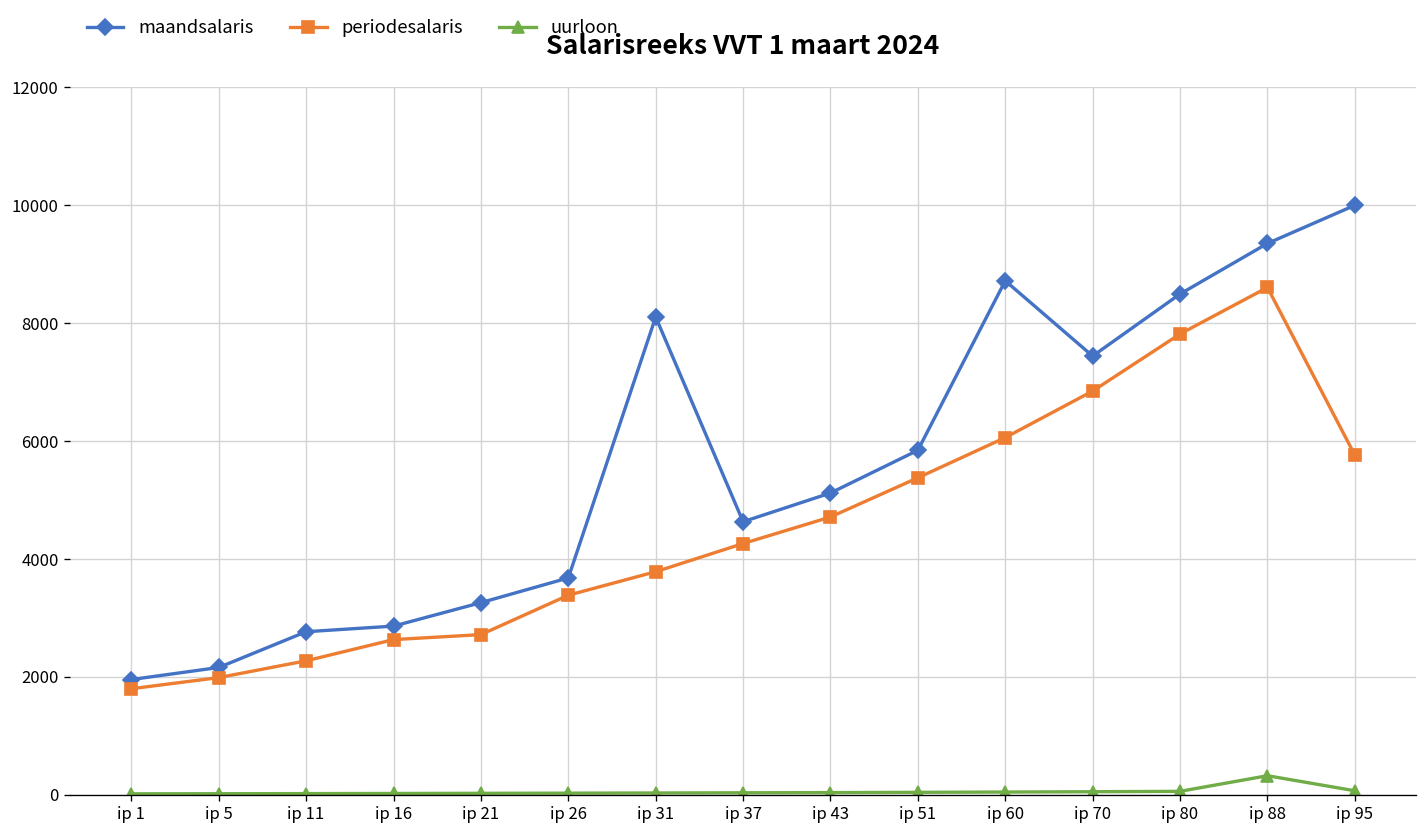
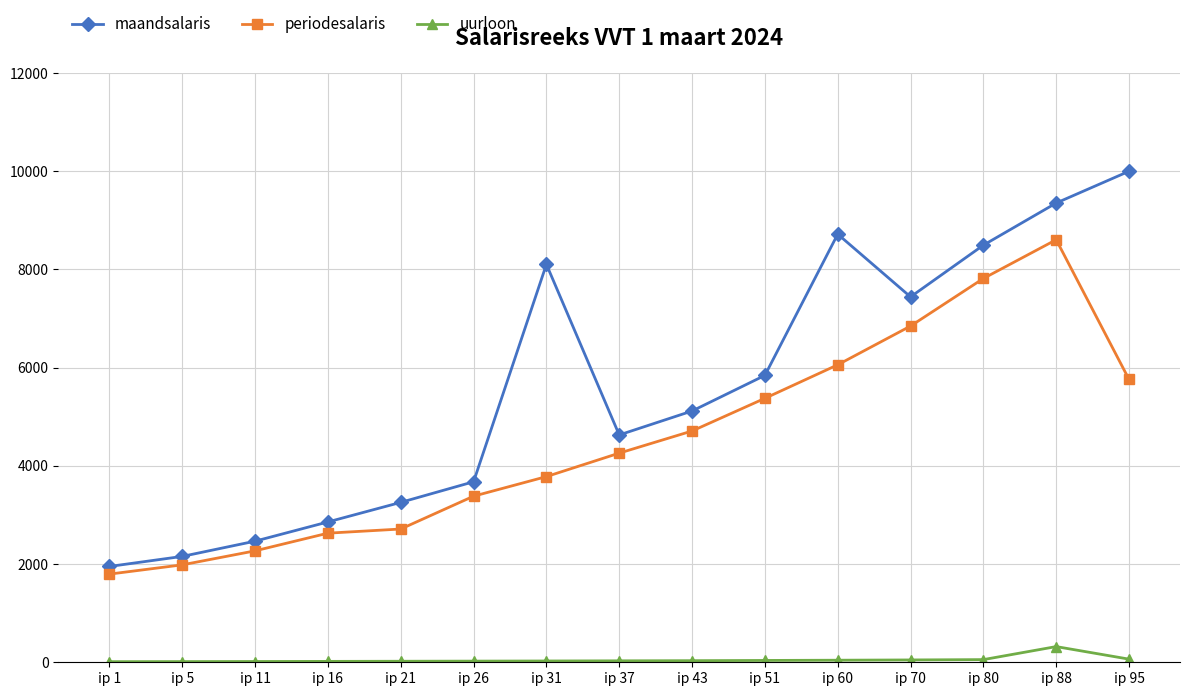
  {
    "maandsalaris": {
      "ip 1": 2000,
      "ip 5": 2200,
-     "ip 11": 2800,
+     "ip 11": 2500,
      "ip 16": 2900,
      "ip 21": 3300,
      "ip 26": 3700,
      "ip 31": 8100,
      "ip 37": 4600,
      "ip 43": 5100,
      "ip 51": 5800,
      "ip 60": 8700,
      "ip 70": 7400,
      "ip 80": 8500,
      "ip 88": 9400,
      "ip 95": 10000
    },
    "periodesalaris": {
      "ip 1": 1800,
      "ip 5": 2000,
      "ip 11": 2300,
      "ip 16": 2600,
      "ip 21": 2700,
      "ip 26": 3400,
      "ip 31": 3800,
      "ip 37": 4300,
      "ip 43": 4700,
      "ip 51": 5400,
      "ip 60": 6100,
      "ip 70": 6800,
      "ip 80": 7800,
      "ip 88": 8600,
      "ip 95": 5800
    },
    "uurloon": {
      "ip 1": 0,
      "ip 5": 0,
      "ip 11": 0,
      "ip 16": 0,
      "ip 21": 0,
      "ip 26": 0,
      "ip 31": 0,
      "ip 37": 0,
      "ip 43": 0,
      "ip 51": 0,
      "ip 60": 0,
      "ip 70": 0,
      "ip 80": 100,
      "ip 88": 300,
      "ip 95": 100
    }
  }
